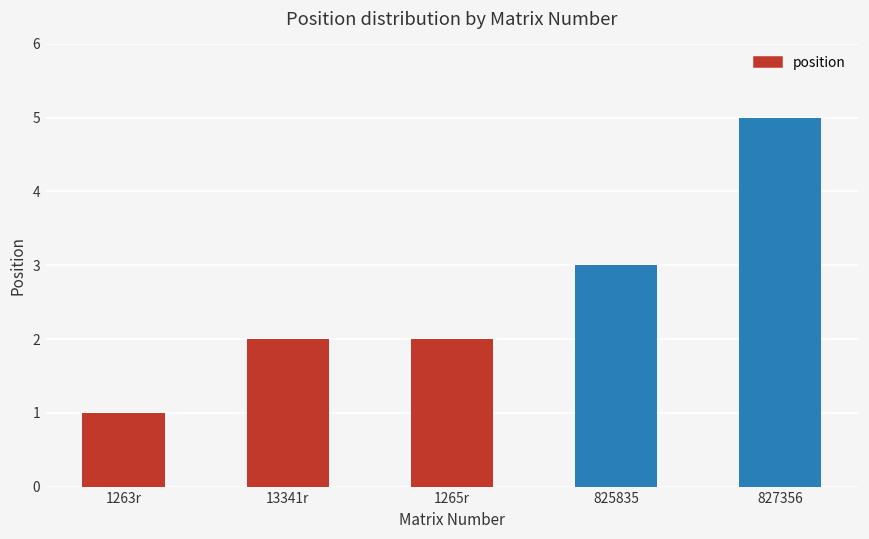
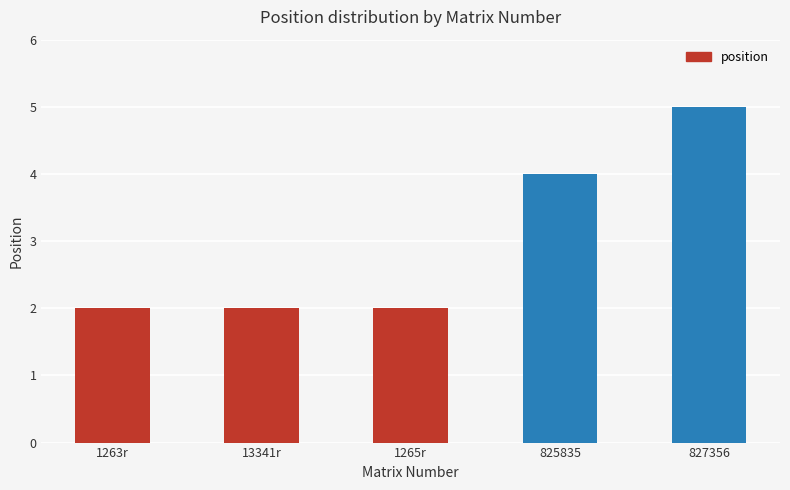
  {
-   "1263r": 1,
+   "1263r": 2,
    "13341r": 2,
    "1265r": 2,
-   "825835": 3,
+   "825835": 4,
    "827356": 5
  }
